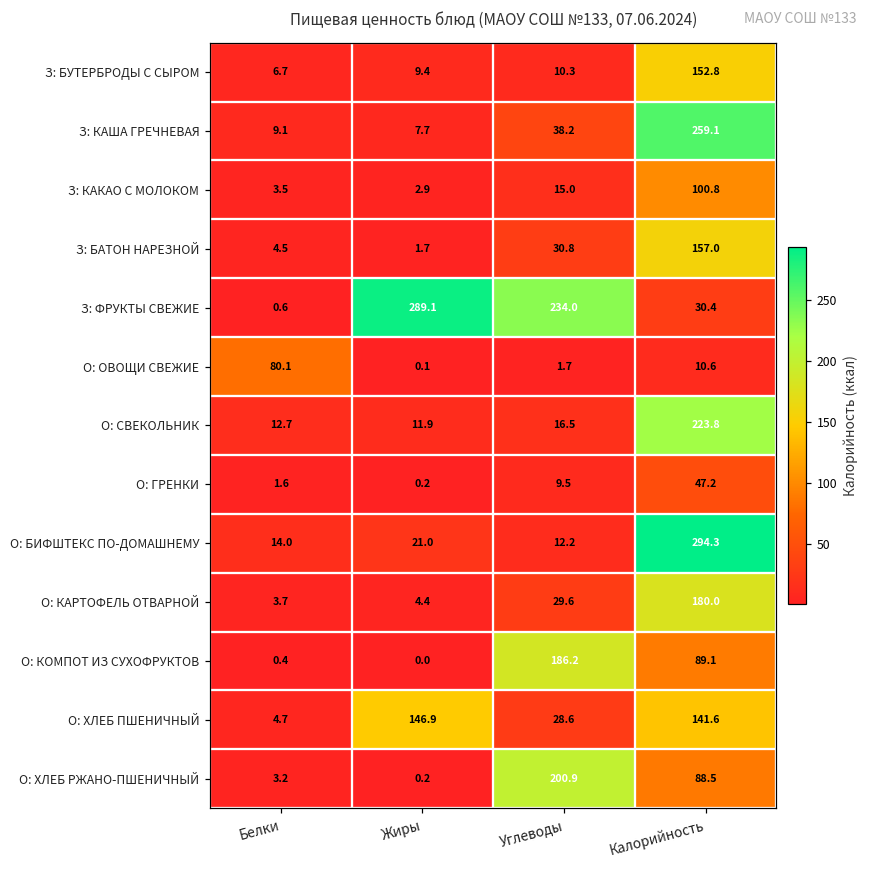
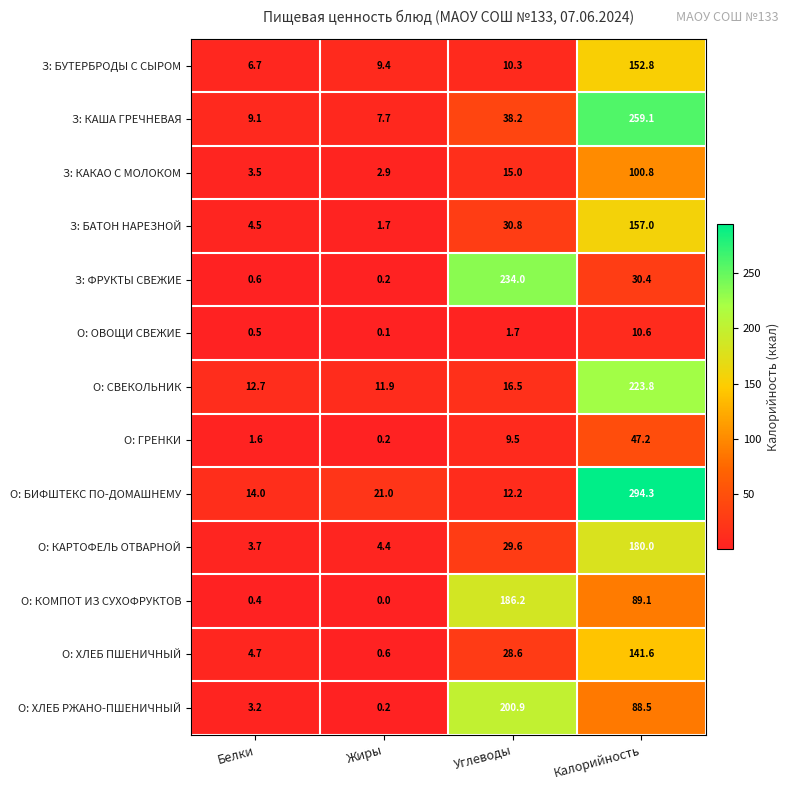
  {
    "З: БУТЕРБРОДЫ С СЫРОМ": {
      "Белки": 6.7,
      "Жиры": 9.4,
      "Углеводы": 10.3,
      "Калорийность": 152.8
    },
    "З: КАША ГРЕЧНЕВАЯ": {
      "Белки": 9.1,
      "Жиры": 7.7,
      "Углеводы": 38.2,
      "Калорийность": 259.1
    },
    "З: КАКАО С МОЛОКОМ": {
      "Белки": 3.5,
      "Жиры": 2.9,
      "Углеводы": 15.0,
      "Калорийность": 100.8
    },
    "З: БАТОН НАРЕЗНОЙ": {
      "Белки": 4.5,
      "Жиры": 1.7,
      "Углеводы": 30.8,
      "Калорийность": 157.0
    },
    "З: ФРУКТЫ СВЕЖИЕ": {
      "Белки": 0.6,
-     "Жиры": 289.1,
+     "Жиры": 0.2,
      "Углеводы": 234.0,
      "Калорийность": 30.4
    },
    "О: ОВОЩИ СВЕЖИЕ": {
-     "Белки": 80.1,
+     "Белки": 0.5,
      "Жиры": 0.1,
      "Углеводы": 1.7,
      "Калорийность": 10.6
    },
    "О: СВЕКОЛЬНИК": {
      "Белки": 12.7,
      "Жиры": 11.9,
      "Углеводы": 16.5,
      "Калорийность": 223.8
    },
    "О: ГРЕНКИ": {
      "Белки": 1.6,
      "Жиры": 0.2,
      "Углеводы": 9.5,
      "Калорийность": 47.2
    },
    "О: БИФШТЕКС ПО-ДОМАШНЕМУ": {
      "Белки": 14.0,
      "Жиры": 21.0,
      "Углеводы": 12.2,
      "Калорийность": 294.3
    },
    "О: КАРТОФЕЛЬ ОТВАРНОЙ": {
      "Белки": 3.7,
      "Жиры": 4.4,
      "Углеводы": 29.6,
      "Калорийность": 180.0
    },
    "О: КОМПОТ ИЗ СУХОФРУКТОВ": {
      "Белки": 0.4,
      "Жиры": 0.0,
      "Углеводы": 186.2,
      "Калорийность": 89.1
    },
    "О: ХЛЕБ ПШЕНИЧНЫЙ": {
      "Белки": 4.7,
-     "Жиры": 146.9,
+     "Жиры": 0.6,
      "Углеводы": 28.6,
      "Калорийность": 141.6
    },
    "О: ХЛЕБ РЖАНО-ПШЕНИЧНЫЙ": {
      "Белки": 3.2,
      "Жиры": 0.2,
      "Углеводы": 200.9,
      "Калорийность": 88.5
    }
  }
